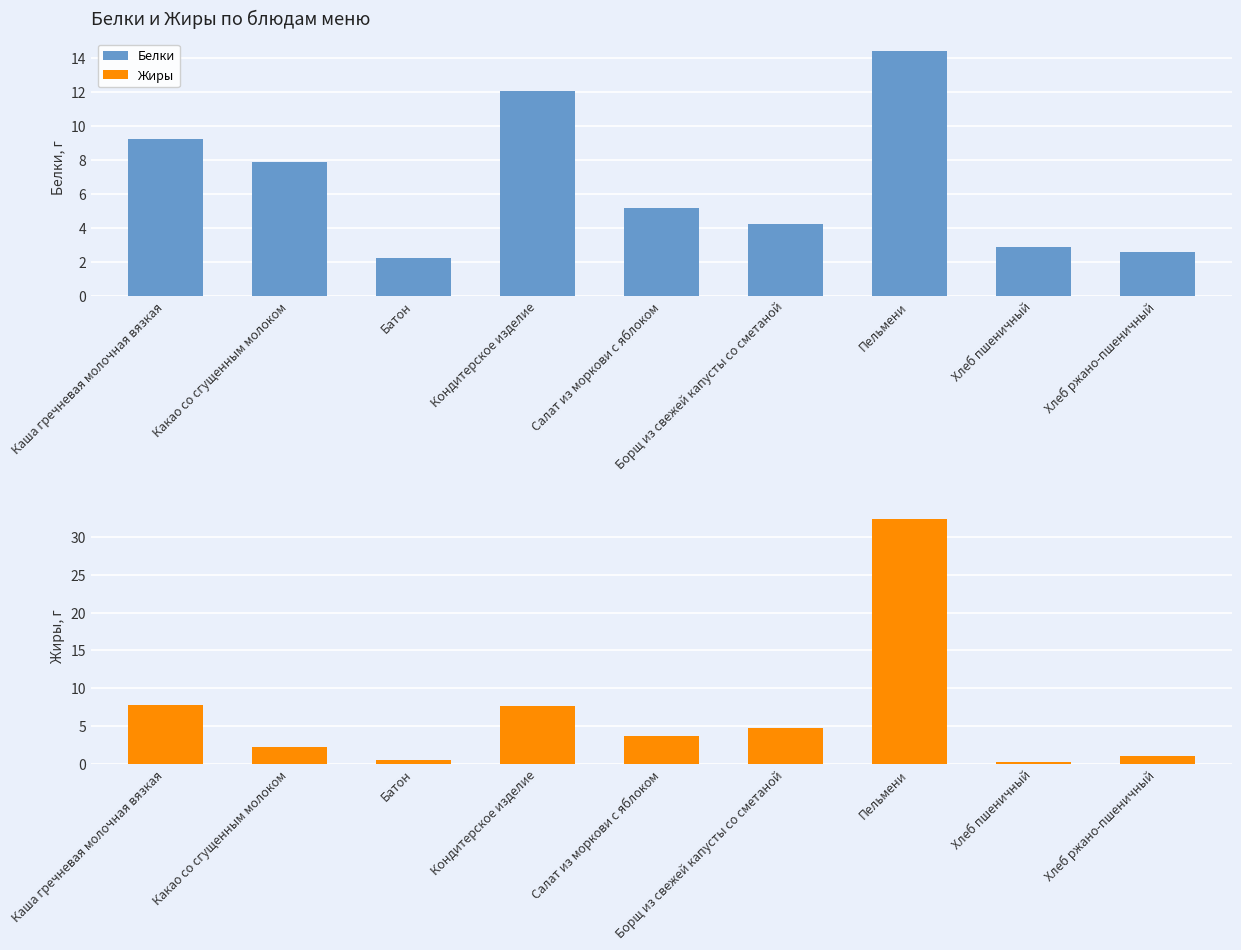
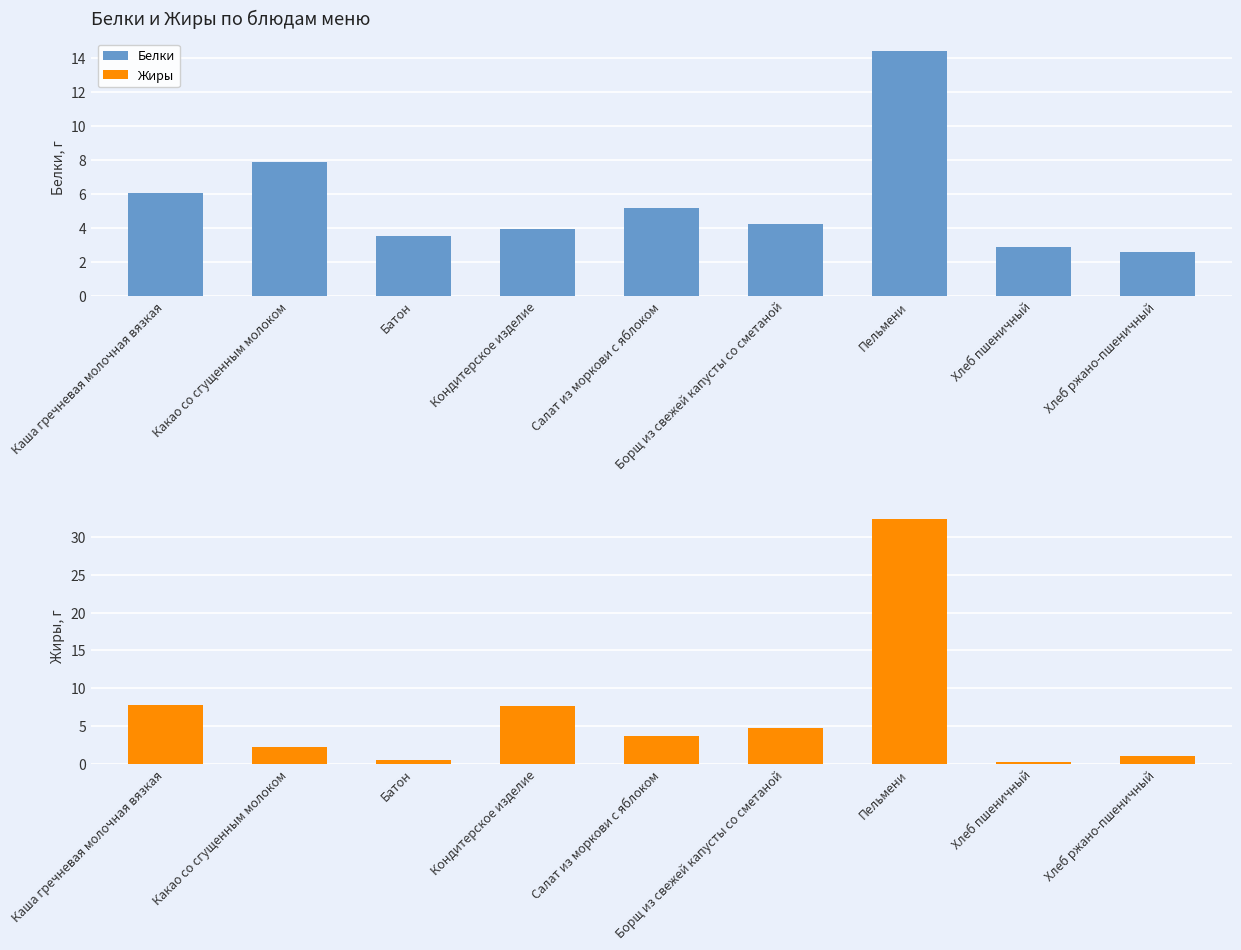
  {
    "Белки и Жиры по блюдам меню": {
-     "Каша гречневая молочная вязкая": 9.2,
+     "Каша гречневая молочная вязкая": 6.1,
      "Какао со сгущенным молоком": 7.9,
-     "Батон": 2.2,
-     "Кондитерское изделие": 12.1,
+     "Батон": 3.5,
+     "Кондитерское изделие": 3.9,
      "Салат из моркови с яблоком": 5.2,
      "Борщ из свежей капусты со сметаной": 4.2,
      "Пельмени": 14.4,
      "Хлеб пшеничный": 2.9,
      "Хлеб ржано-пшеничный": 2.6
    }
  }
